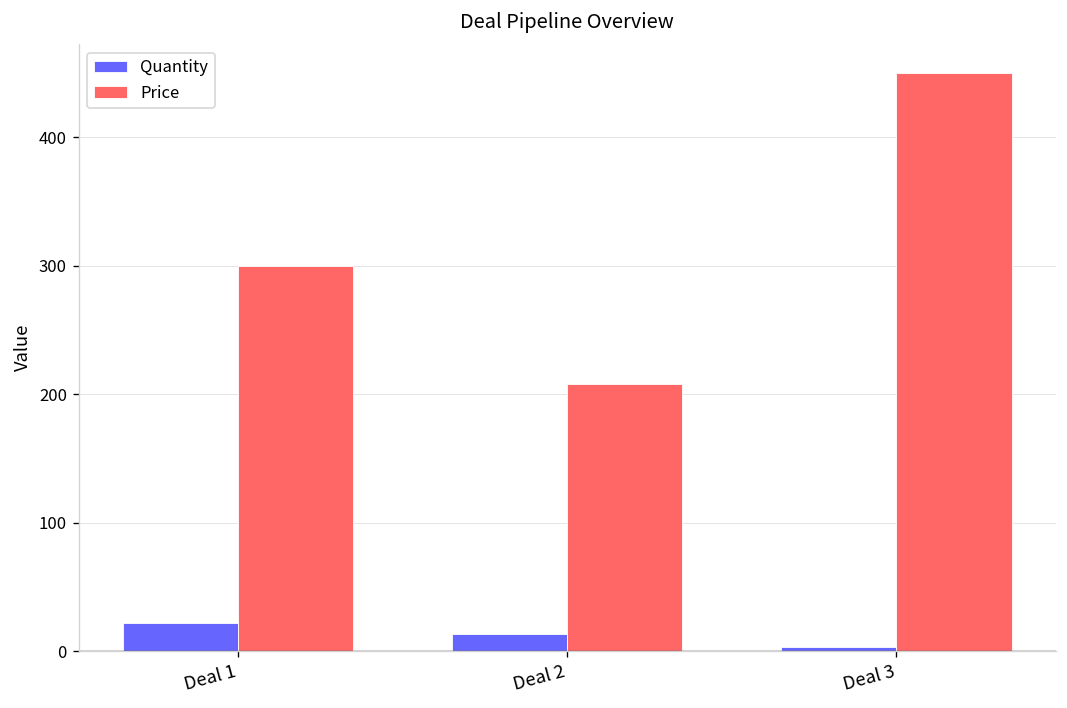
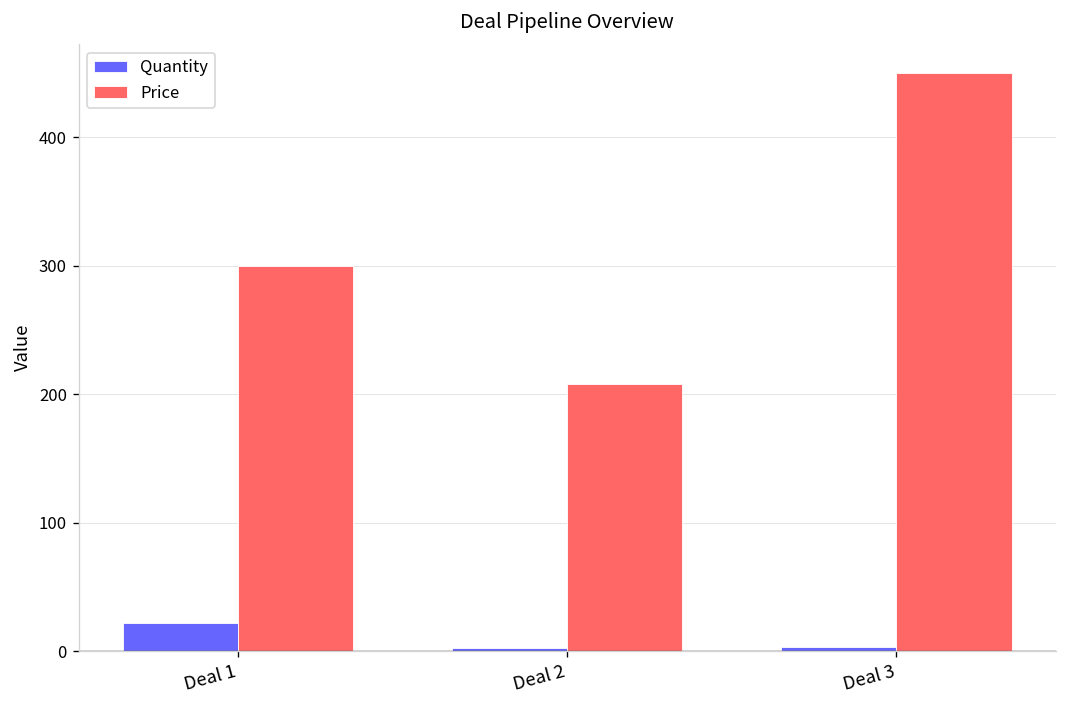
  {
    "Quantity": {
      "Deal 1": 22,
-     "Deal 2": 13,
+     "Deal 2": 2,
      "Deal 3": 3
    },
    "Price": {
      "Deal 1": 300,
      "Deal 2": 208,
      "Deal 3": 450
    }
  }
